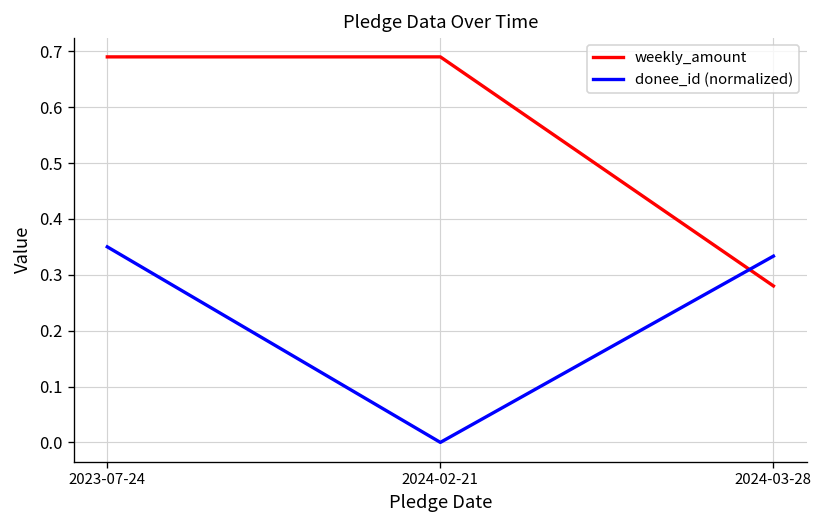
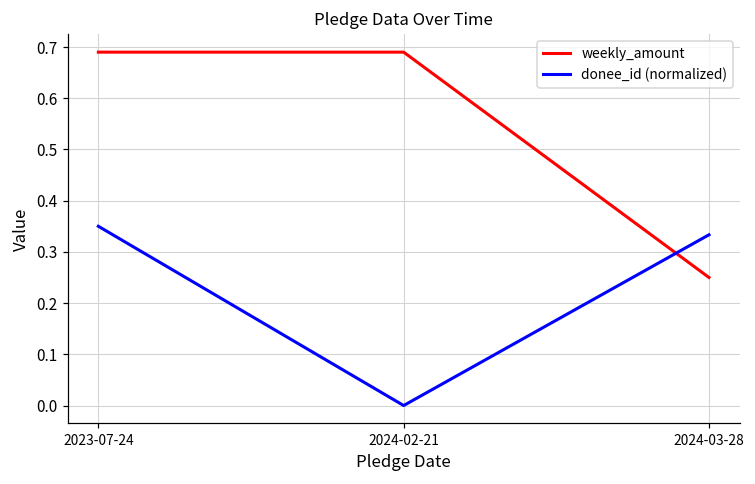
  {
    "weekly_amount": {
      "2023-07-24": 0.69,
      "2024-02-21": 0.69,
-     "2024-03-28": 0.28
+     "2024-03-28": 0.25
    },
    "donee_id (normalized)": {
      "2023-07-24": 0.35,
      "2024-02-21": 0.00,
      "2024-03-28": 0.33
    }
  }
